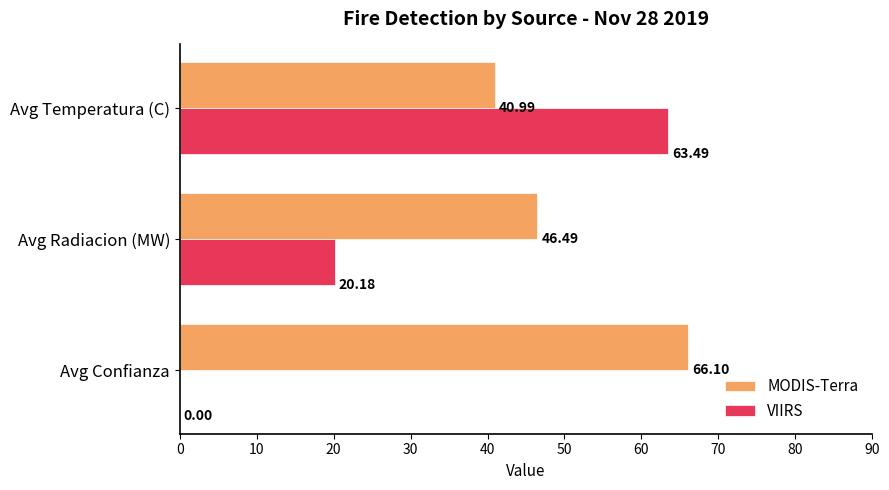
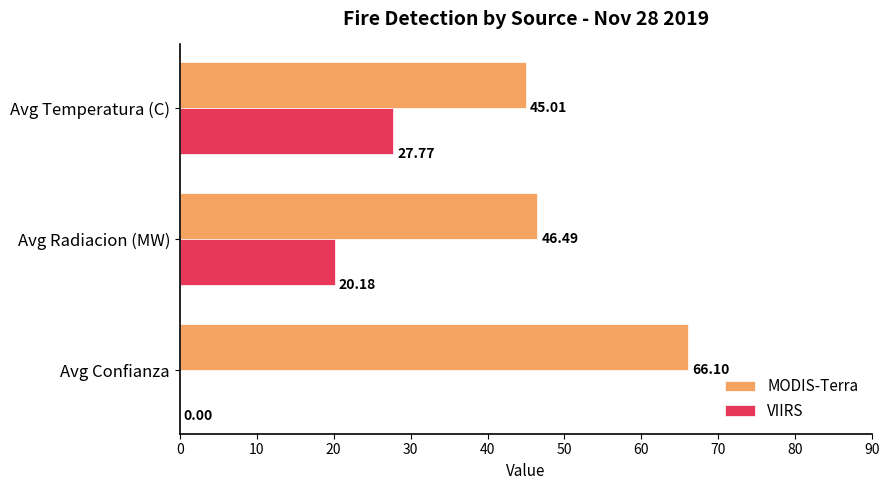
  {
    "MODIS-Terra": {
-     "Avg Temperatura (C)": 40.99,
+     "Avg Temperatura (C)": 45.01,
      "Avg Radiacion (MW)": 46.49,
      "Avg Confianza": 66.10
    },
    "VIIRS": {
-     "Avg Temperatura (C)": 63.49,
+     "Avg Temperatura (C)": 27.77,
      "Avg Radiacion (MW)": 20.18,
      "Avg Confianza": 0.00
    }
  }
